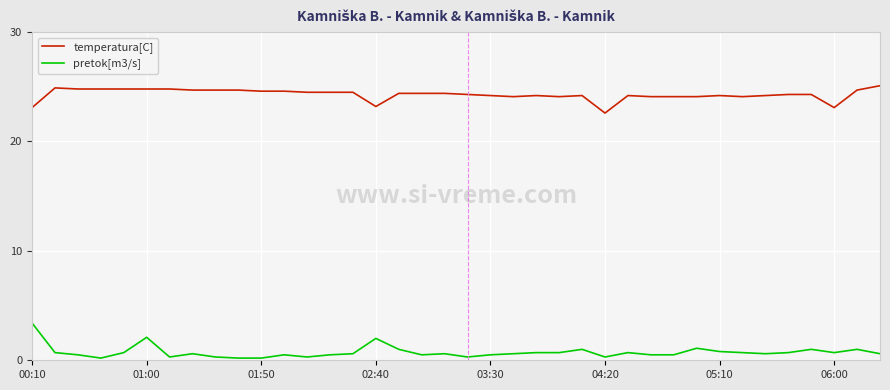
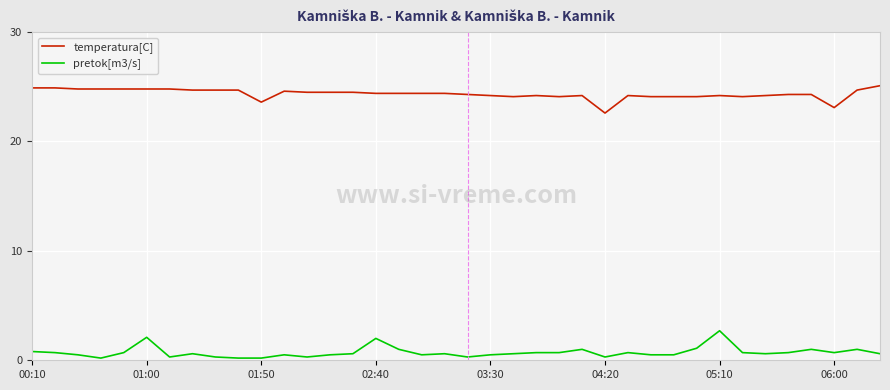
  {
    "temperatura[C]": {
-     "00:10": 23.1,
+     "00:10": 24.9,
      "01:00": 24.8,
-     "01:50": 24.6,
-     "02:40": 23.2,
+     "01:50": 23.6,
+     "02:40": 24.4,
      "03:30": 24.2,
      "04:20": 22.6,
      "05:10": 24.2,
      "06:00": 23.1
    },
    "pretok[m3/s]": {
-     "00:10": 3.4,
+     "00:10": 0.8,
      "01:00": 2.1,
      "01:50": 0.2,
      "02:40": 2.0,
      "03:30": 0.5,
      "04:20": 0.3,
-     "05:10": 0.8,
+     "05:10": 2.7,
      "06:00": 0.7
    }
  }
